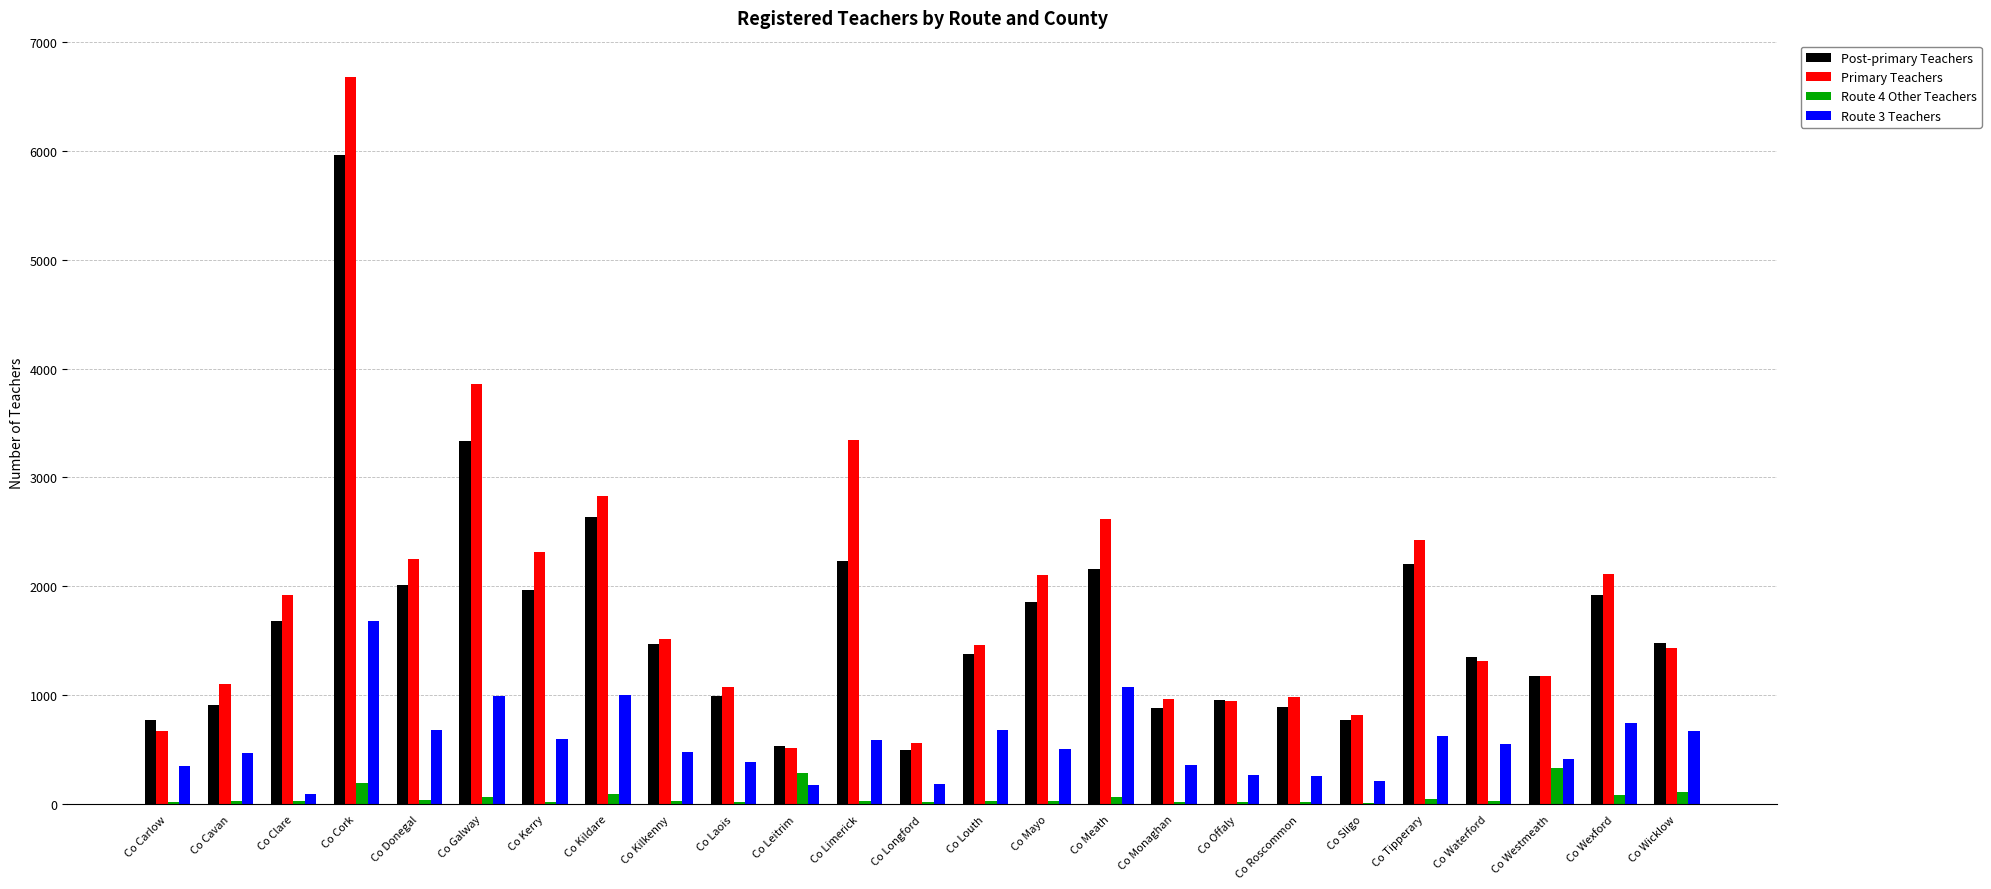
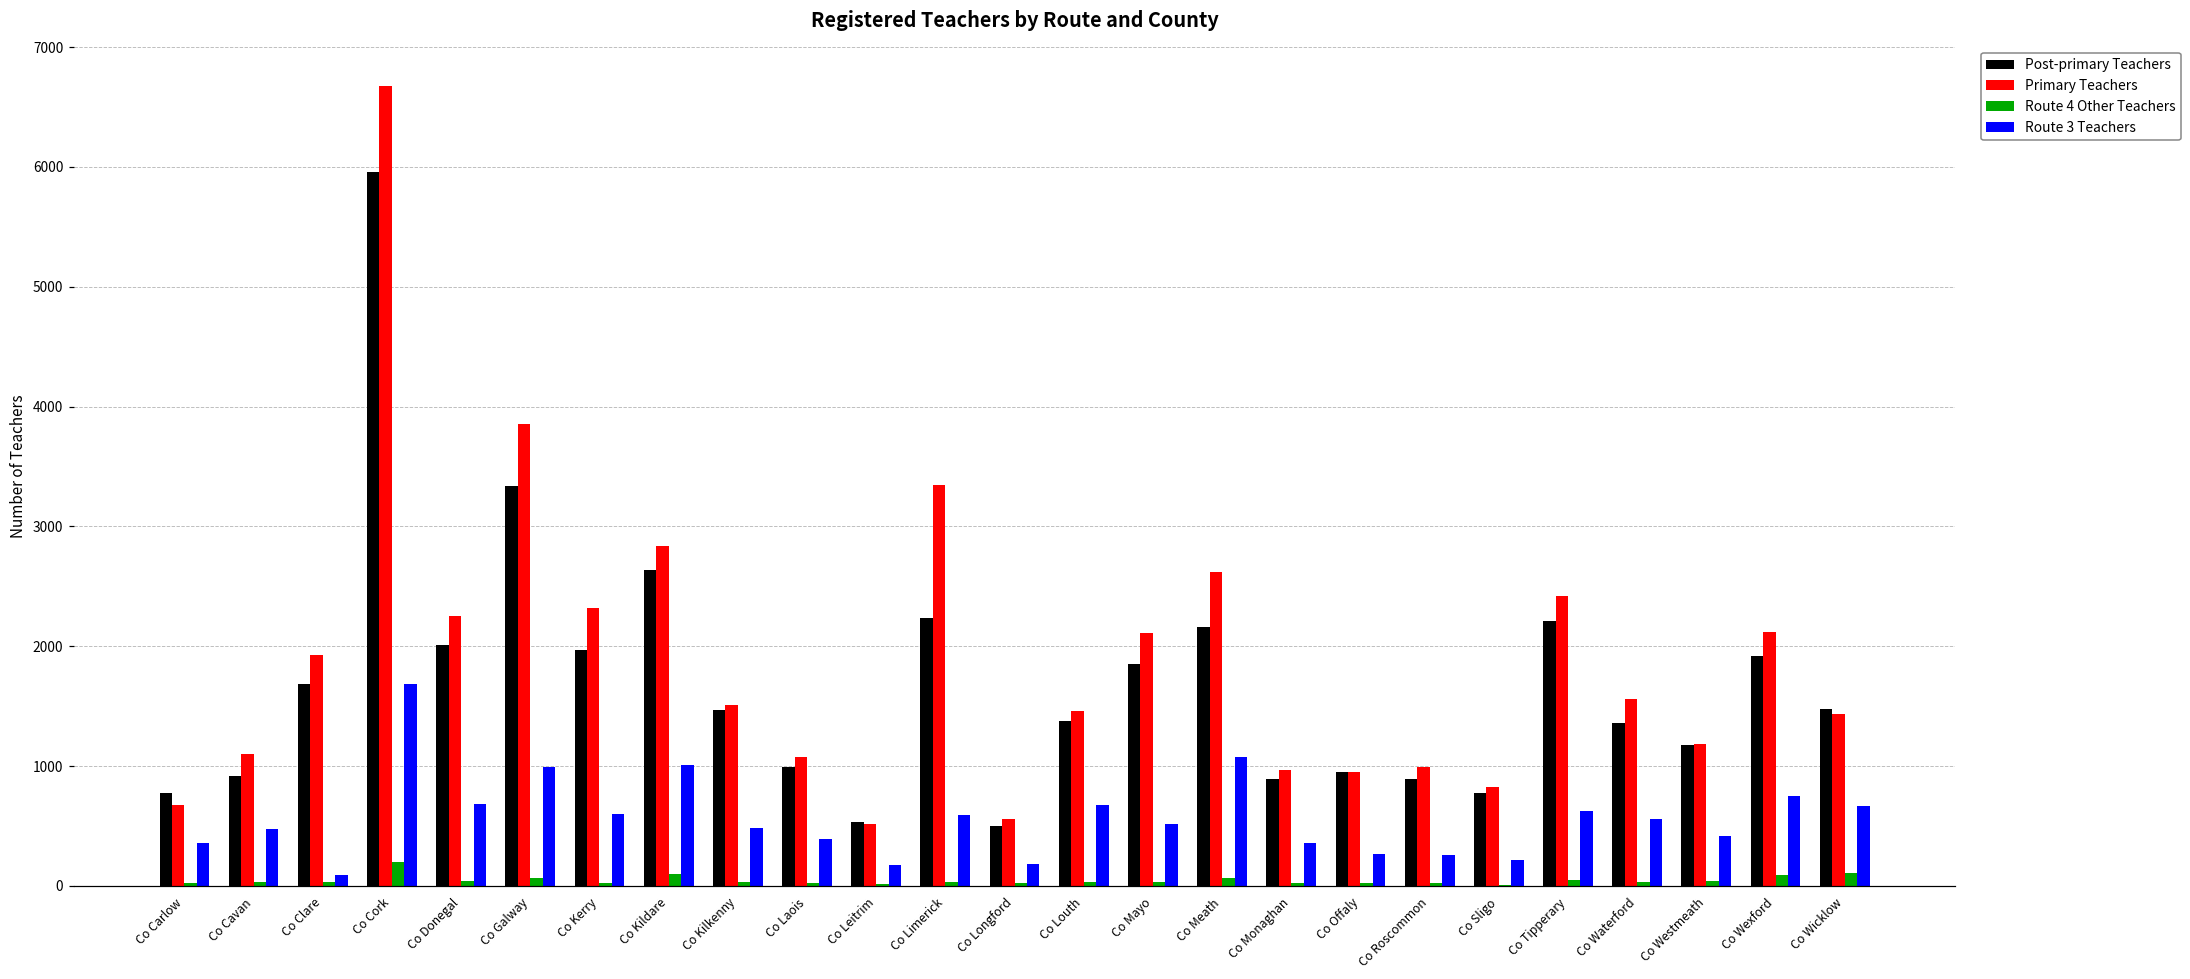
  {
    "Post-primary Teachers": {
      "Co Carlow": 770,
      "Co Cavan": 910,
      "Co Clare": 1680,
      "Co Cork": 5960,
      "Co Donegal": 2010,
      "Co Galway": 3340,
      "Co Kerry": 1970,
      "Co Kildare": 2640,
      "Co Kilkenny": 1470,
      "Co Laois": 1000,
      "Co Leitrim": 530,
      "Co Limerick": 2230,
      "Co Longford": 500,
      "Co Louth": 1380,
      "Co Mayo": 1850,
      "Co Meath": 2160,
      "Co Monaghan": 890,
      "Co Offaly": 950,
      "Co Roscommon": 890,
      "Co Sligo": 770,
      "Co Tipperary": 2210,
      "Co Waterford": 1360,
      "Co Westmeath": 1180,
      "Co Wexford": 1920,
      "Co Wicklow": 1480
    },
    "Primary Teachers": {
      "Co Carlow": 680,
      "Co Cavan": 1100,
      "Co Clare": 1920,
      "Co Cork": 6680,
      "Co Donegal": 2260,
      "Co Galway": 3850,
      "Co Kerry": 2320,
      "Co Kildare": 2830,
      "Co Kilkenny": 1510,
      "Co Laois": 1080,
      "Co Leitrim": 520,
      "Co Limerick": 3340,
      "Co Longford": 560,
      "Co Louth": 1460,
      "Co Mayo": 2110,
      "Co Meath": 2620,
      "Co Monaghan": 970,
      "Co Offaly": 950,
      "Co Roscommon": 990,
      "Co Sligo": 820,
      "Co Tipperary": 2420,
-     "Co Waterford": 1310,
+     "Co Waterford": 1560,
      "Co Westmeath": 1180,
      "Co Wexford": 2120,
      "Co Wicklow": 1430
    },
    "Route 4 Other Teachers": {
      "Co Cavan": 30,
      "Co Clare": 30,
      "Co Cork": 200,
      "Co Donegal": 40,
      "Co Galway": 70,
      "Co Kerry": 30,
      "Co Kildare": 100,
      "Co Kilkenny": 30,
      "Co Laois": 30,
-     "Co Leitrim": 290,
+     "Co Leitrim": 20,
      "Co Limerick": 30,
      "Co Longford": 30,
      "Co Louth": 30,
      "Co Mayo": 30,
      "Co Meath": 70,
      "Co Tipperary": 50,
      "Co Waterford": 30,
-     "Co Westmeath": 330,
+     "Co Westmeath": 40,
      "Co Wexford": 90,
      "Co Wicklow": 110
    },
    "Route 3 Teachers": {
      "Co Carlow": 350,
      "Co Cavan": 470,
      "Co Clare": 90,
      "Co Cork": 1680,
      "Co Donegal": 680,
      "Co Galway": 990,
      "Co Kerry": 600,
      "Co Kildare": 1010,
      "Co Kilkenny": 480,
      "Co Laois": 390,
      "Co Leitrim": 170,
      "Co Limerick": 590,
      "Co Longford": 190,
      "Co Louth": 680,
      "Co Mayo": 510,
      "Co Meath": 1080,
      "Co Monaghan": 360,
      "Co Offaly": 270,
      "Co Roscommon": 260,
      "Co Sligo": 220,
      "Co Tipperary": 630,
      "Co Waterford": 550,
      "Co Westmeath": 420,
      "Co Wexford": 750,
      "Co Wicklow": 670
    }
  }
